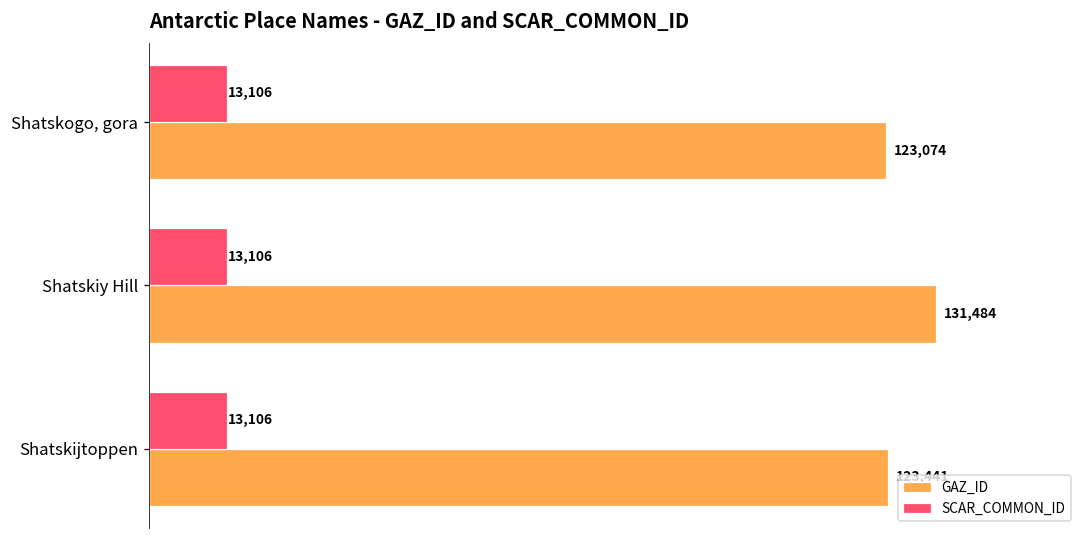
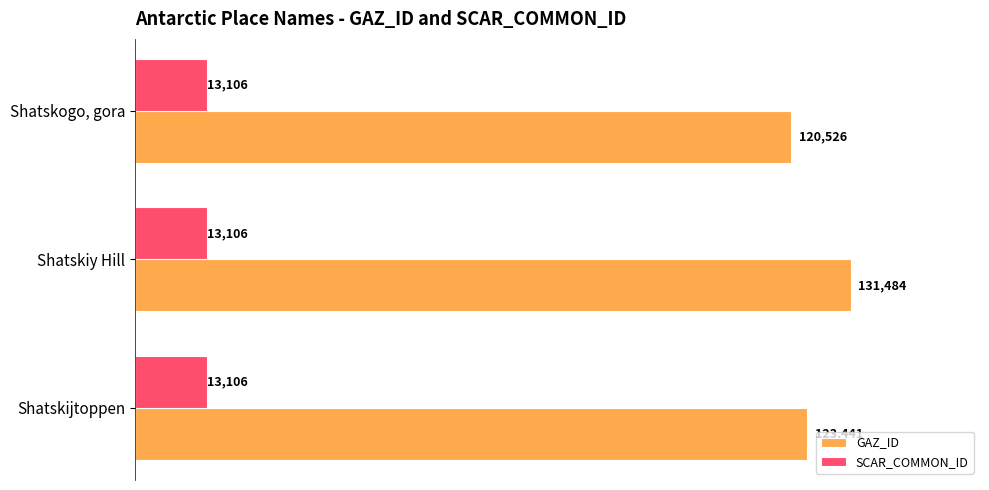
  {
    "GAZ_ID": {
-     "Shatskogo, gora": "123,074",
+     "Shatskogo, gora": "120,526",
      "Shatskiy Hill": "131,484"
    },
    "SCAR_COMMON_ID": {
      "Shatskogo, gora": "13,106",
      "Shatskiy Hill": "13,106",
      "Shatskijtoppen": "13,106"
    }
  }
